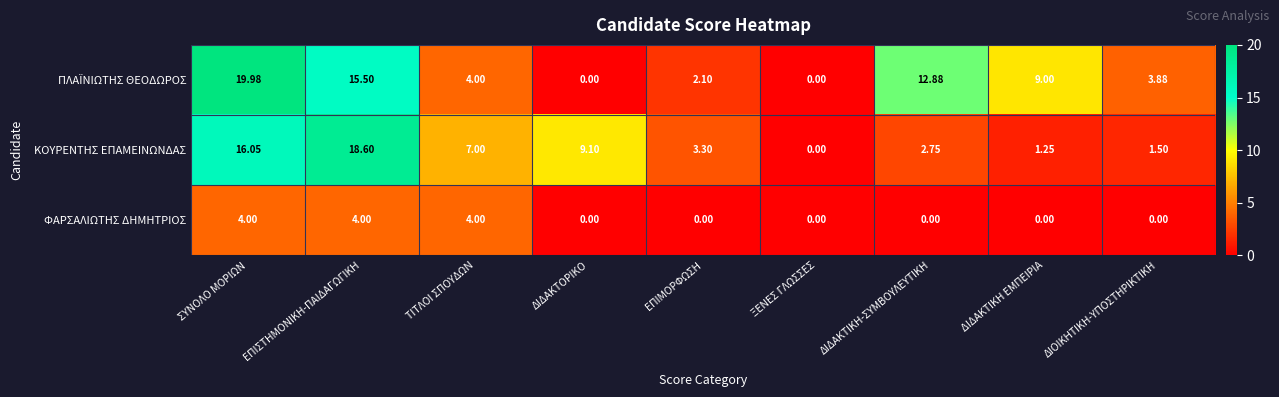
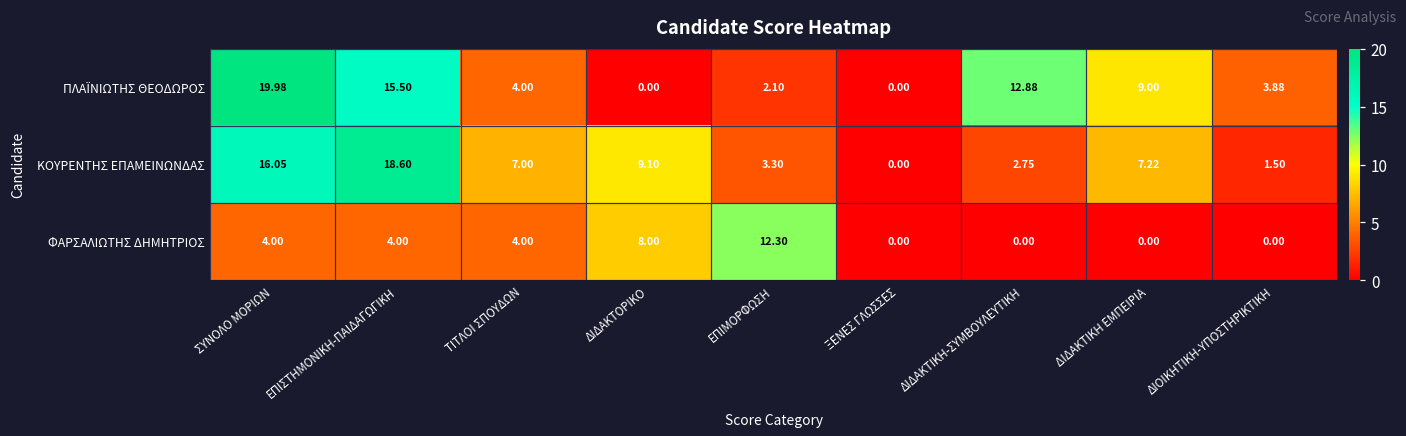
  {
    "ΠΛΑΪΝΙΩΤΗΣ ΘΕΟΔΩΡΟΣ": {
      "ΣΥΝΟΛΟ ΜΟΡΙΩΝ": 19.98,
      "ΕΠΙΣΤΗΜΟΝΙΚΗ-ΠΑΙΔΑΓΩΓΙΚΗ": 15.50,
      "ΤΙΤΛΟΙ ΣΠΟΥΔΩΝ": 4.00,
      "ΔΙΔΑΚΤΟΡΙΚΟ": 0.00,
      "ΕΠΙΜΟΡΦΩΣΗ": 2.10,
      "ΞΕΝΕΣ ΓΛΩΣΣΕΣ": 0.00,
      "ΔΙΔΑΚΤΙΚΗ-ΣΥΜΒΟΥΛΕΥΤΙΚΗ": 12.88,
      "ΔΙΔΑΚΤΙΚΗ ΕΜΠΕΙΡΙΑ": 9.00,
      "ΔΙΟΙΚΗΤΙΚΗ-ΥΠΟΣΤΗΡΙΚΤΙΚΗ": 3.88
    },
    "ΚΟΥΡΕΝΤΗΣ ΕΠΑΜΕΙΝΩΝΔΑΣ": {
      "ΣΥΝΟΛΟ ΜΟΡΙΩΝ": 16.05,
      "ΕΠΙΣΤΗΜΟΝΙΚΗ-ΠΑΙΔΑΓΩΓΙΚΗ": 18.60,
      "ΤΙΤΛΟΙ ΣΠΟΥΔΩΝ": 7.00,
      "ΔΙΔΑΚΤΟΡΙΚΟ": 9.10,
      "ΕΠΙΜΟΡΦΩΣΗ": 3.30,
      "ΞΕΝΕΣ ΓΛΩΣΣΕΣ": 0.00,
      "ΔΙΔΑΚΤΙΚΗ-ΣΥΜΒΟΥΛΕΥΤΙΚΗ": 2.75,
-     "ΔΙΔΑΚΤΙΚΗ ΕΜΠΕΙΡΙΑ": 1.25,
+     "ΔΙΔΑΚΤΙΚΗ ΕΜΠΕΙΡΙΑ": 7.22,
      "ΔΙΟΙΚΗΤΙΚΗ-ΥΠΟΣΤΗΡΙΚΤΙΚΗ": 1.50
    },
    "ΦΑΡΣΑΛΙΩΤΗΣ ΔΗΜΗΤΡΙΟΣ": {
      "ΣΥΝΟΛΟ ΜΟΡΙΩΝ": 4.00,
      "ΕΠΙΣΤΗΜΟΝΙΚΗ-ΠΑΙΔΑΓΩΓΙΚΗ": 4.00,
      "ΤΙΤΛΟΙ ΣΠΟΥΔΩΝ": 4.00,
-     "ΔΙΔΑΚΤΟΡΙΚΟ": 0.00,
-     "ΕΠΙΜΟΡΦΩΣΗ": 0.00,
+     "ΔΙΔΑΚΤΟΡΙΚΟ": 8.00,
+     "ΕΠΙΜΟΡΦΩΣΗ": 12.30,
      "ΞΕΝΕΣ ΓΛΩΣΣΕΣ": 0.00,
      "ΔΙΔΑΚΤΙΚΗ-ΣΥΜΒΟΥΛΕΥΤΙΚΗ": 0.00,
      "ΔΙΔΑΚΤΙΚΗ ΕΜΠΕΙΡΙΑ": 0.00,
      "ΔΙΟΙΚΗΤΙΚΗ-ΥΠΟΣΤΗΡΙΚΤΙΚΗ": 0.00
    }
  }
